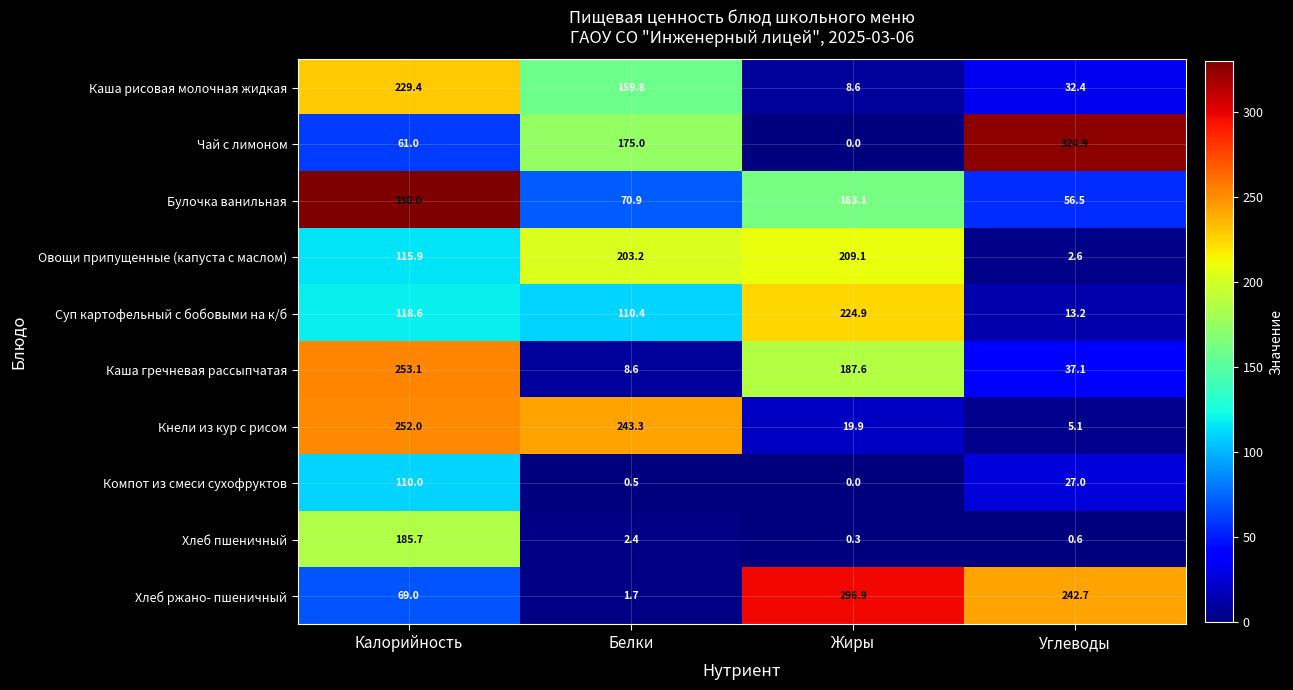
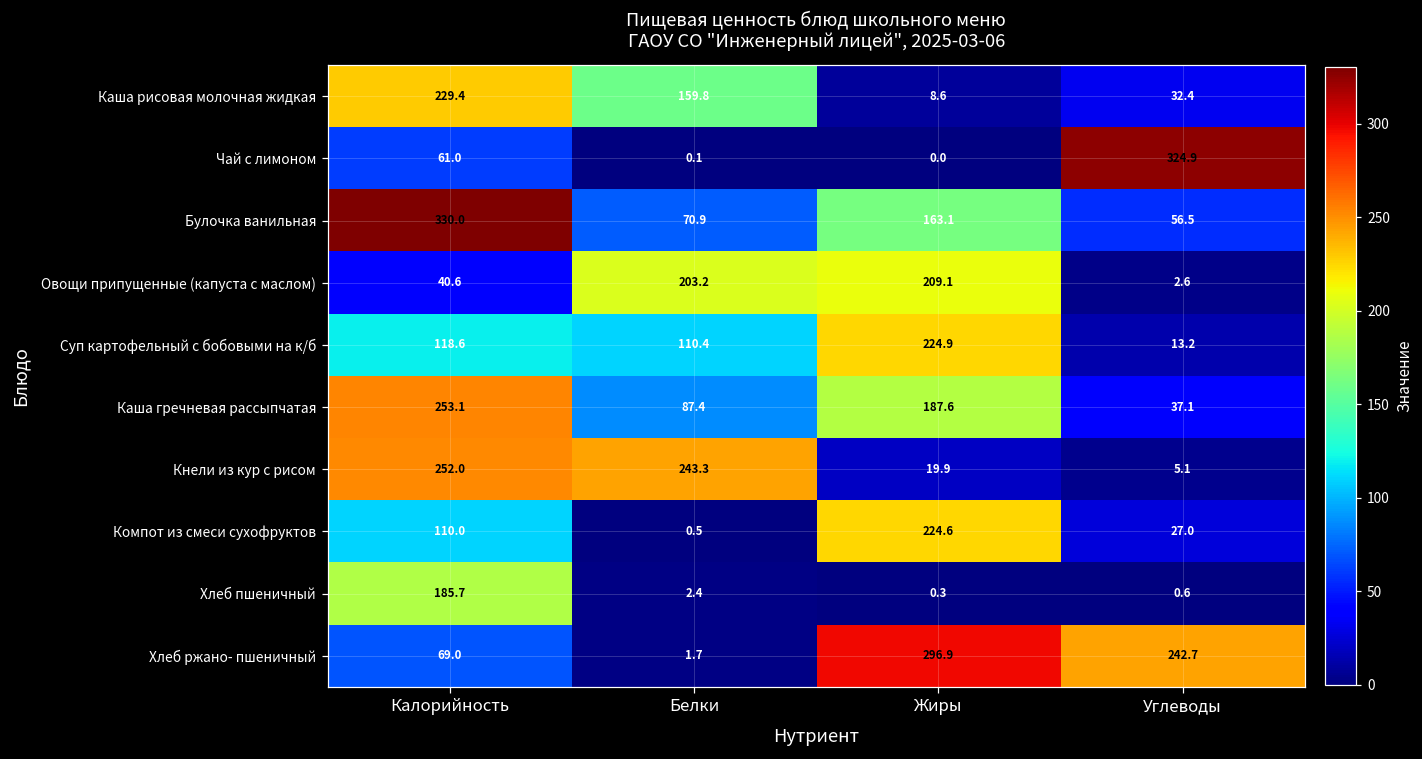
  {
    "Каша рисовая молочная жидкая": {
      "Калорийность": 229.4,
      "Белки": 159.8,
      "Жиры": 8.6,
      "Углеводы": 32.4
    },
    "Чай с лимоном": {
      "Калорийность": 61.0,
-     "Белки": 175.0,
+     "Белки": 0.1,
      "Жиры": 0.0,
      "Углеводы": 324.9
    },
    "Булочка ванильная": {
      "Калорийность": 330.0,
      "Белки": 70.9,
      "Жиры": 163.1,
      "Углеводы": 56.5
    },
    "Овощи припущенные (капуста с маслом)": {
-     "Калорийность": 115.9,
+     "Калорийность": 40.6,
      "Белки": 203.2,
      "Жиры": 209.1,
      "Углеводы": 2.6
    },
    "Суп картофельный с бобовыми на к/б": {
      "Калорийность": 118.6,
      "Белки": 110.4,
      "Жиры": 224.9,
      "Углеводы": 13.2
    },
    "Каша гречневая рассыпчатая": {
      "Калорийность": 253.1,
-     "Белки": 8.6,
+     "Белки": 87.4,
      "Жиры": 187.6,
      "Углеводы": 37.1
    },
    "Кнели из кур с рисом": {
      "Калорийность": 252.0,
      "Белки": 243.3,
      "Жиры": 19.9,
      "Углеводы": 5.1
    },
    "Компот из смеси сухофруктов": {
      "Калорийность": 110.0,
      "Белки": 0.5,
-     "Жиры": 0.0,
+     "Жиры": 224.6,
      "Углеводы": 27.0
    },
    "Хлеб пшеничный": {
      "Калорийность": 185.7,
      "Белки": 2.4,
      "Жиры": 0.3,
      "Углеводы": 0.6
    },
    "Хлеб ржано- пшеничный": {
      "Калорийность": 69.0,
      "Белки": 1.7,
      "Жиры": 296.9,
      "Углеводы": 242.7
    }
  }
